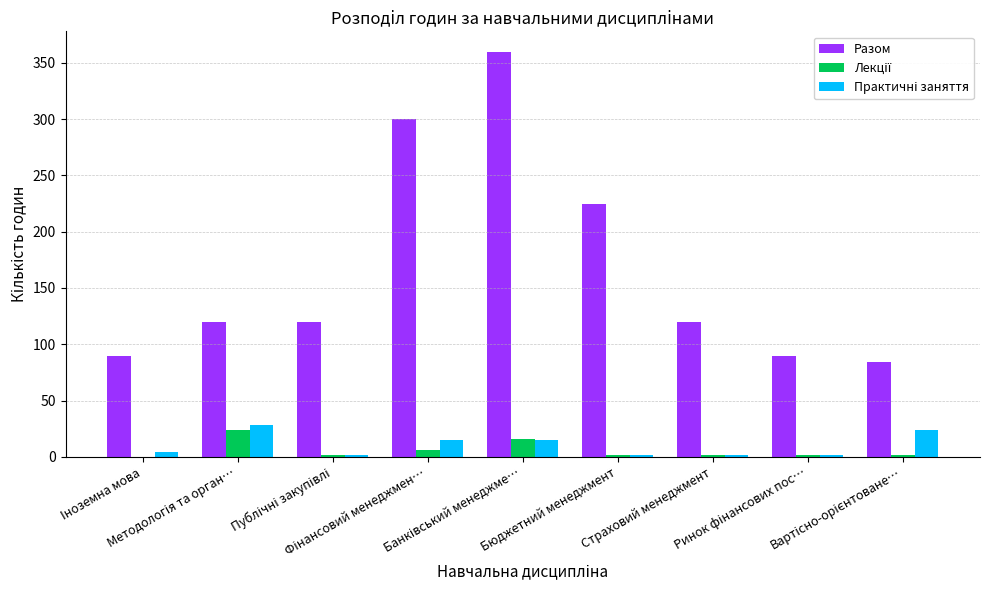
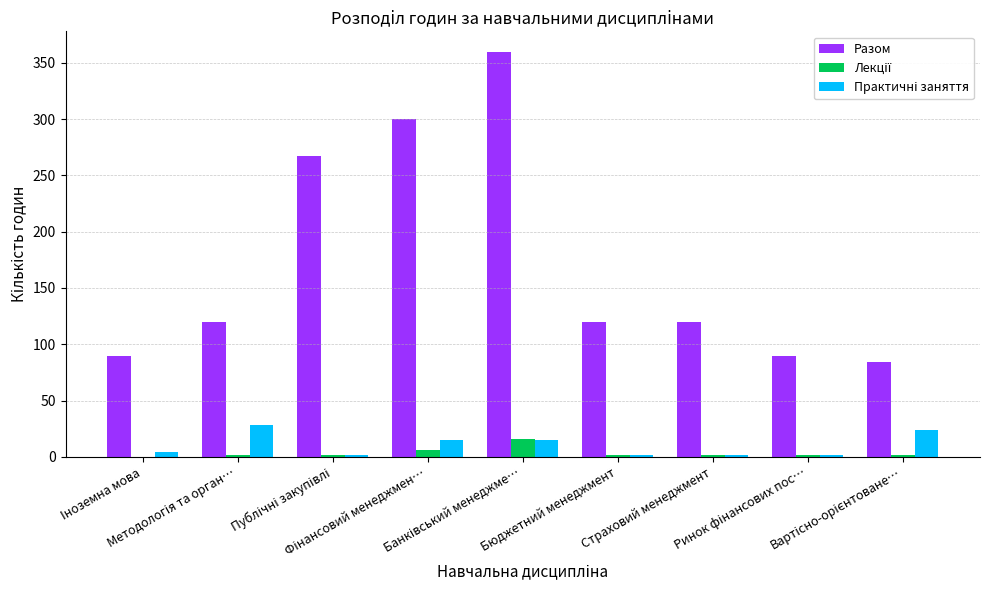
  {
    "Разом": {
      "Іноземна мова": 90,
      "Методологія та орган…": 120,
-     "Публічні закупівлі": 120,
+     "Публічні закупівлі": 267,
      "Фінансовий менеджмен…": 300,
      "Банківський менеджме…": 360,
-     "Бюджетний менеджмент": 225,
+     "Бюджетний менеджмент": 120,
      "Страховий менеджмент": 120,
      "Ринок фінансових пос…": 90,
      "Вартісно-орієнтоване…": 84
    },
    "Лекції": {
      "Іноземна мова": 0,
-     "Методологія та орган…": 24,
+     "Методологія та орган…": 2,
      "Фінансовий менеджмен…": 6,
      "Банківський менеджме…": 16
    },
    "Практичні заняття": {
      "Іноземна мова": 4,
      "Методологія та орган…": 28,
      "Фінансовий менеджмен…": 15,
      "Банківський менеджме…": 15,
      "Вартісно-орієнтоване…": 24
    }
  }
